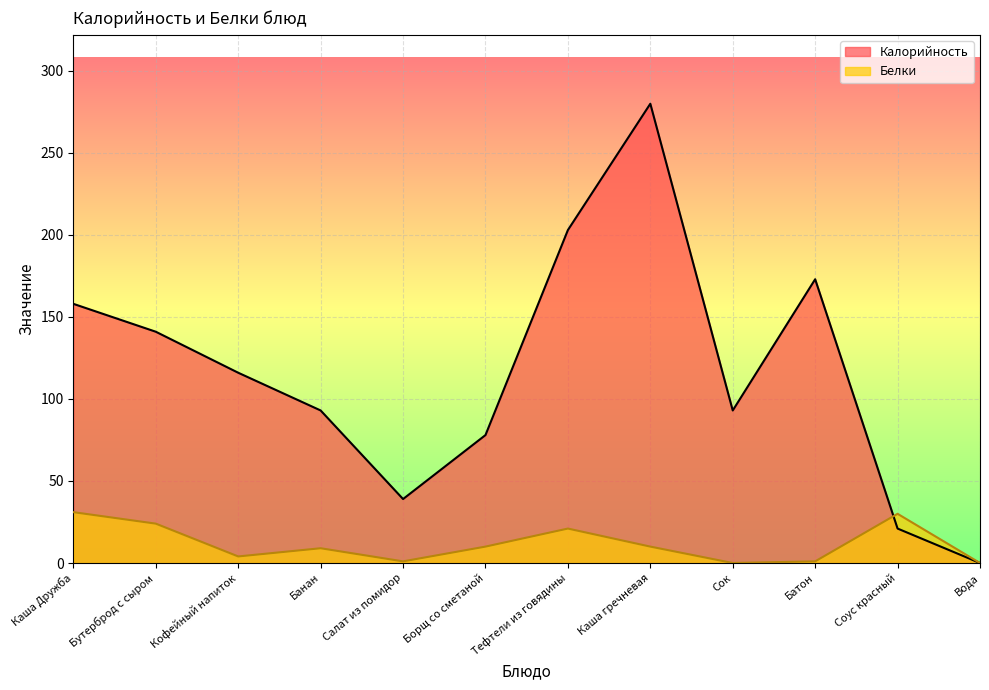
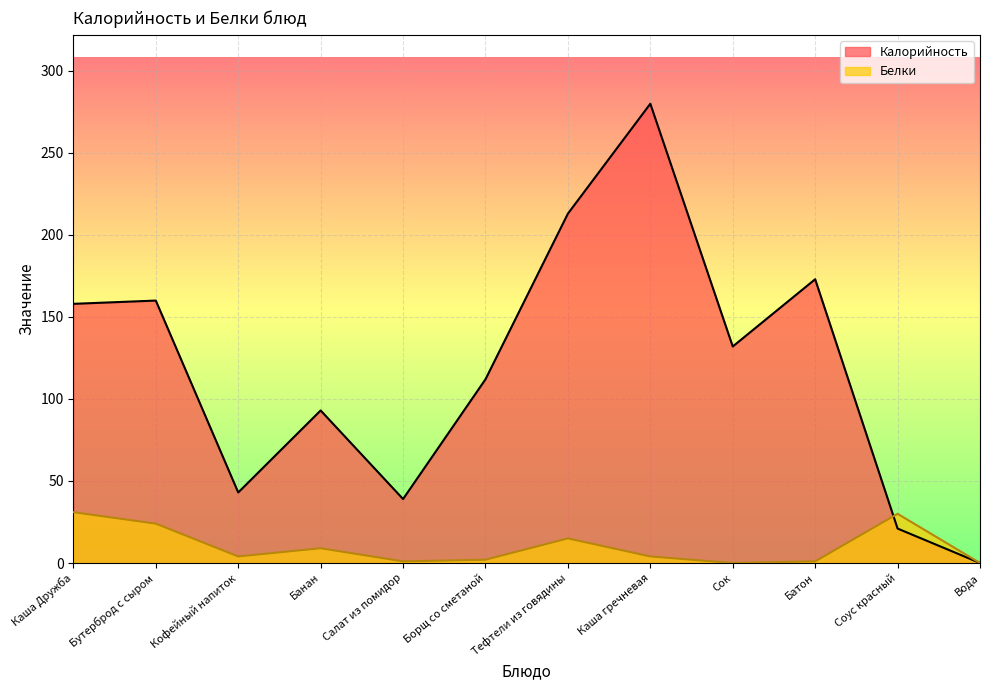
  {
    "Калорийность": {
      "Каша Дружба": 158,
-     "Бутерброд с сыром": 141,
-     "Кофейный напиток": 116,
+     "Бутерброд с сыром": 160,
+     "Кофейный напиток": 43,
      "Банан": 93,
      "Салат из помидор": 39,
-     "Борщ со сметаной": 78,
-     "Тефтели из говядины": 203,
+     "Борщ со сметаной": 112,
+     "Тефтели из говядины": 213,
      "Каша гречневая": 280,
-     "Сок": 93,
+     "Сок": 132,
      "Батон": 173,
      "Соус красный": 21
    },
    "Белки": {
      "Каша Дружба": 31,
      "Бутерброд с сыром": 24,
      "Кофейный напиток": 4,
      "Банан": 9,
      "Салат из помидор": 1,
-     "Борщ со сметаной": 10,
-     "Тефтели из говядины": 21,
-     "Каша гречневая": 10,
+     "Борщ со сметаной": 2,
+     "Тефтели из говядины": 15,
+     "Каша гречневая": 4,
      "Сок": 0,
      "Батон": 1,
      "Соус красный": 30
    }
  }
